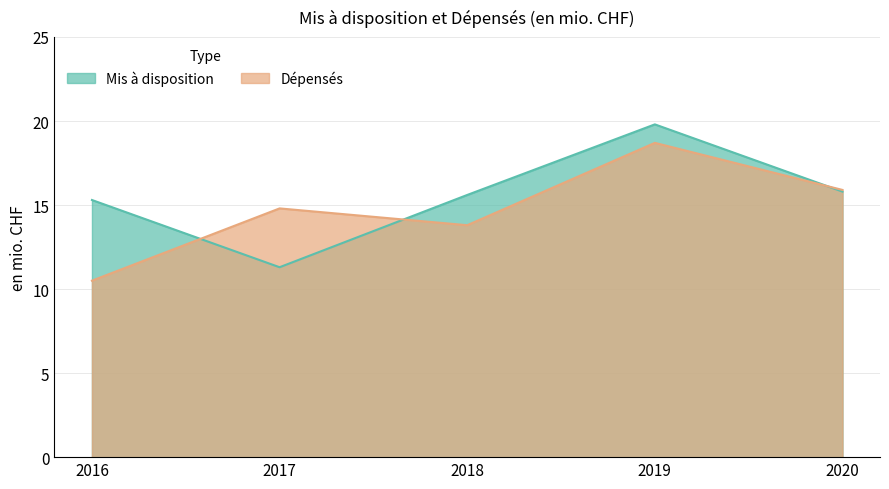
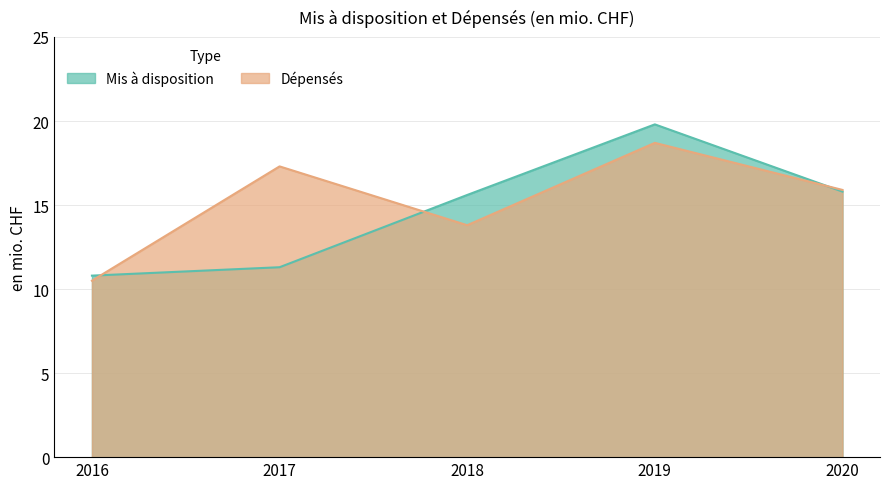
  {
    "Mis à disposition": {
-     "2016": 15.3,
+     "2016": 10.8,
      "2017": 11.3,
      "2018": 15.6,
      "2019": 19.8
    },
    "Dépensés": {
      "2016": 10.5,
-     "2017": 14.8,
+     "2017": 17.3,
      "2018": 13.8,
      "2019": 18.7
    }
  }
